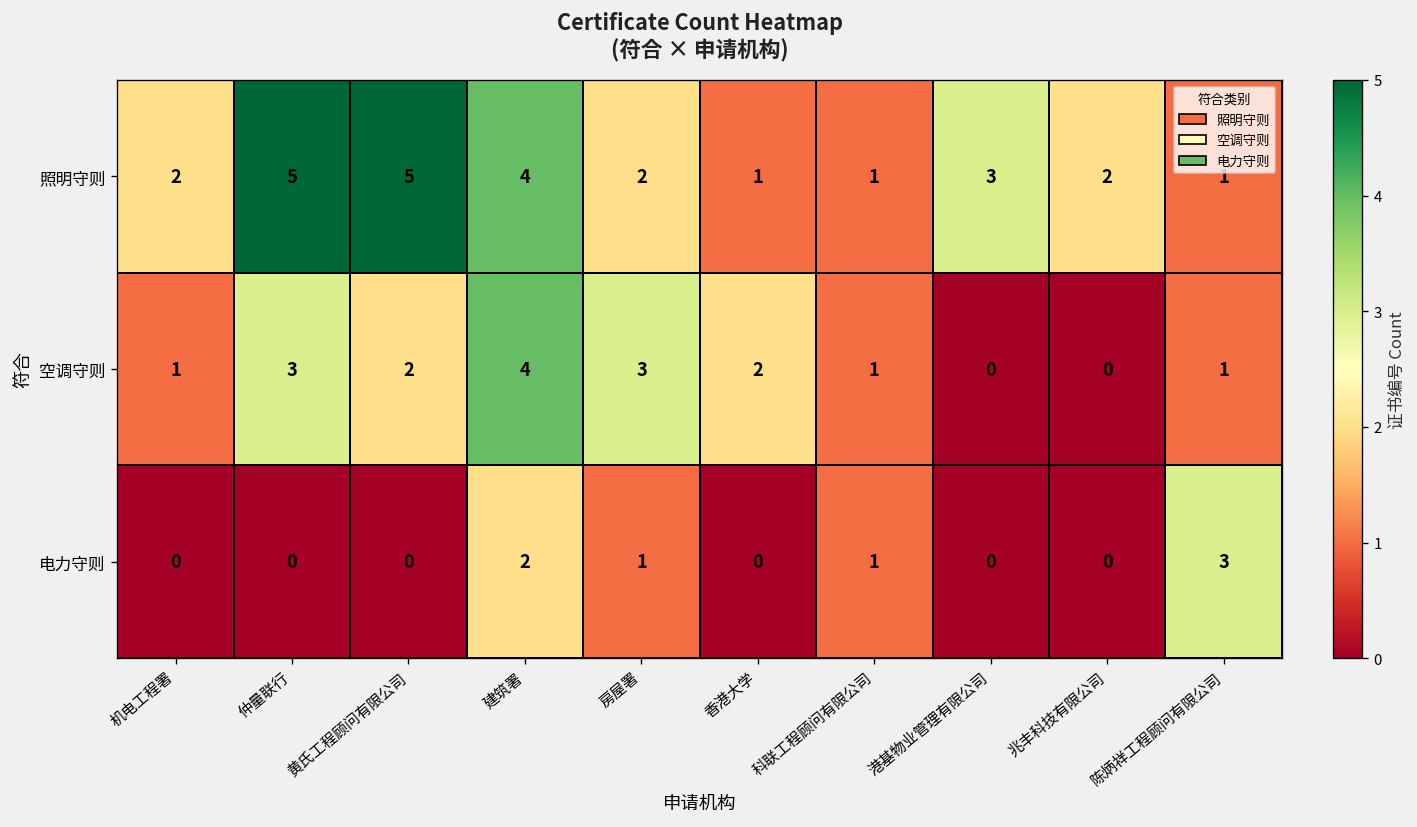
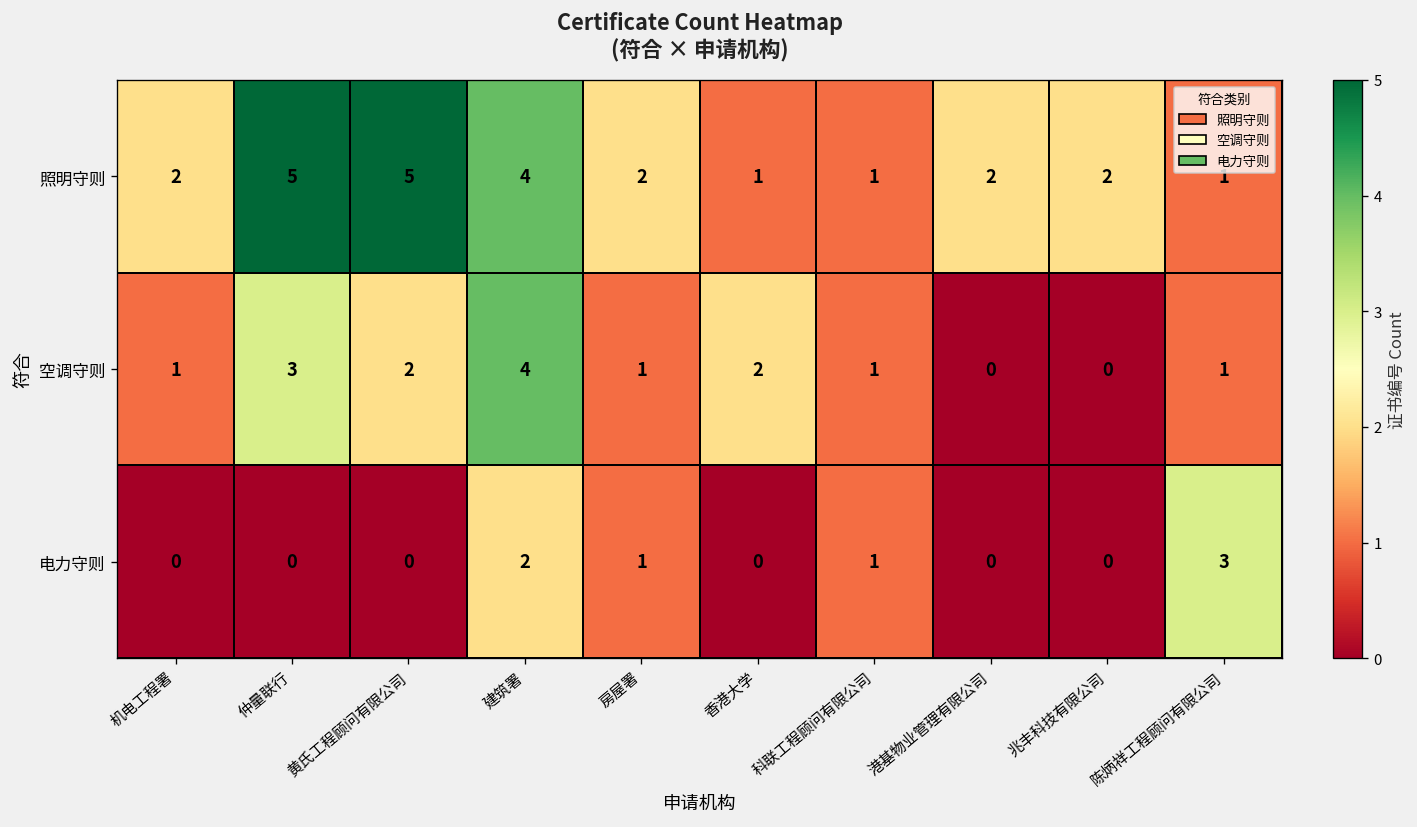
  {
    "照明守则": {
      "机电工程署": 2,
      "仲量联行": 5,
      "黄氏工程顾问有限公司": 5,
      "建筑署": 4,
      "房屋署": 2,
      "香港大学": 1,
      "科联工程顾问有限公司": 1,
-     "港基物业管理有限公司": 3,
+     "港基物业管理有限公司": 2,
      "兆丰科技有限公司": 2,
      "陈炳祥工程顾问有限公司": 1
    },
    "空调守则": {
      "机电工程署": 1,
      "仲量联行": 3,
      "黄氏工程顾问有限公司": 2,
      "建筑署": 4,
-     "房屋署": 3,
+     "房屋署": 1,
      "香港大学": 2,
      "科联工程顾问有限公司": 1,
      "港基物业管理有限公司": 0,
      "兆丰科技有限公司": 0,
      "陈炳祥工程顾问有限公司": 1
    },
    "电力守则": {
      "机电工程署": 0,
      "仲量联行": 0,
      "黄氏工程顾问有限公司": 0,
      "建筑署": 2,
      "房屋署": 1,
      "香港大学": 0,
      "科联工程顾问有限公司": 1,
      "港基物业管理有限公司": 0,
      "兆丰科技有限公司": 0,
      "陈炳祥工程顾问有限公司": 3
    }
  }
